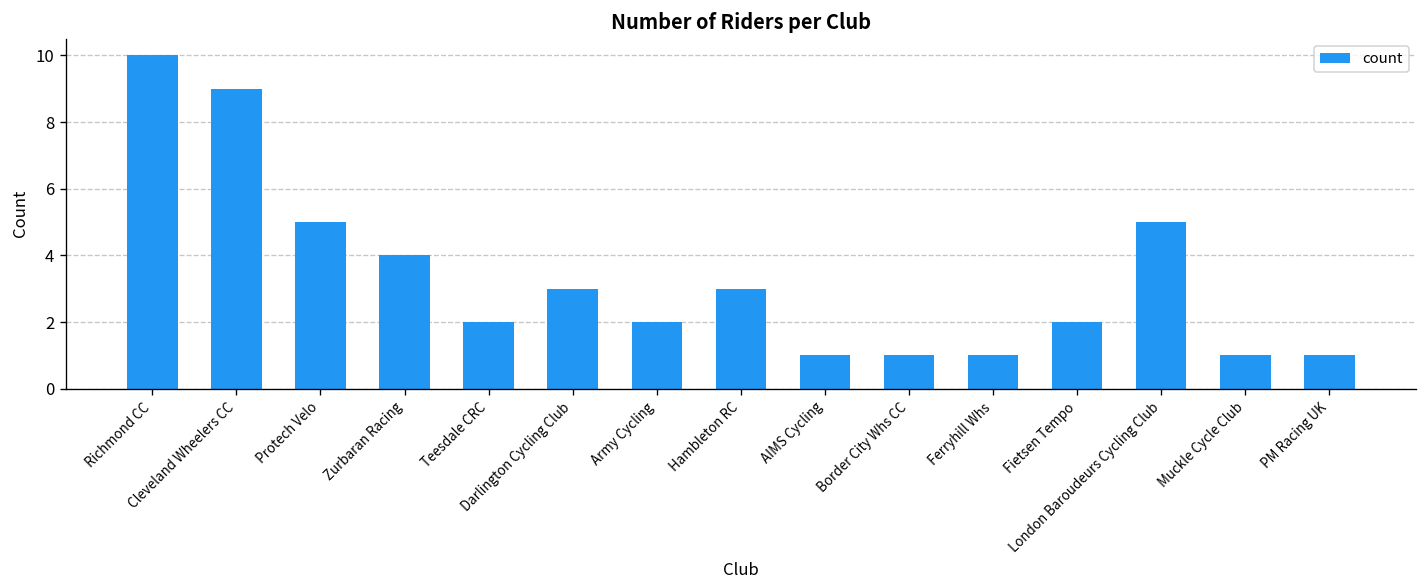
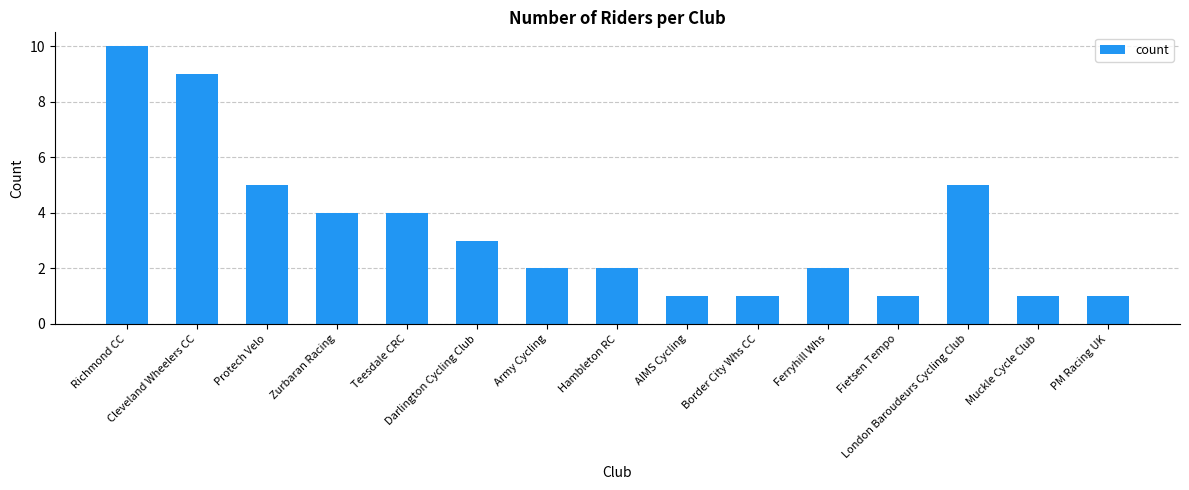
  {
    "Richmond CC": 10,
    "Cleveland Wheelers CC": 9,
    "Protech Velo": 5,
    "Zurbaran Racing": 4,
-   "Teesdale CRC": 2,
+   "Teesdale CRC": 4,
    "Darlington Cycling Club": 3,
    "Army Cycling": 2,
-   "Hambleton RC": 3,
+   "Hambleton RC": 2,
    "AIMS Cycling": 1,
    "Border City Whs CC": 1,
-   "Ferryhill Whs": 1,
-   "Fietsen Tempo": 2,
+   "Ferryhill Whs": 2,
+   "Fietsen Tempo": 1,
    "London Baroudeurs Cycling Club": 5,
    "Muckle Cycle Club": 1,
    "PM Racing UK": 1
  }
